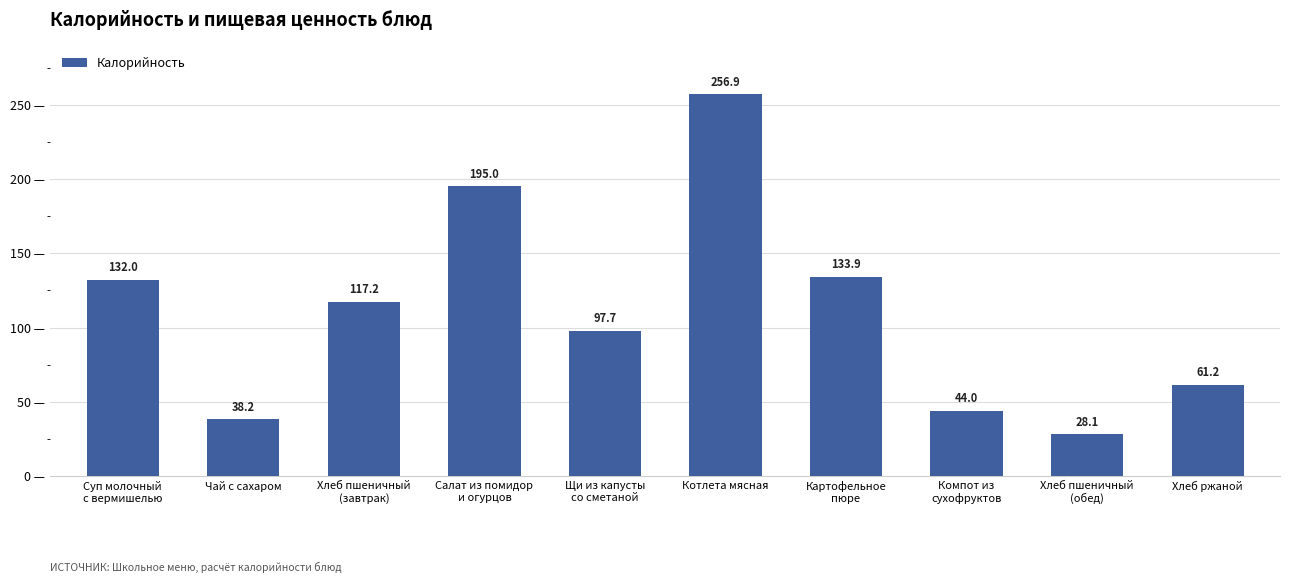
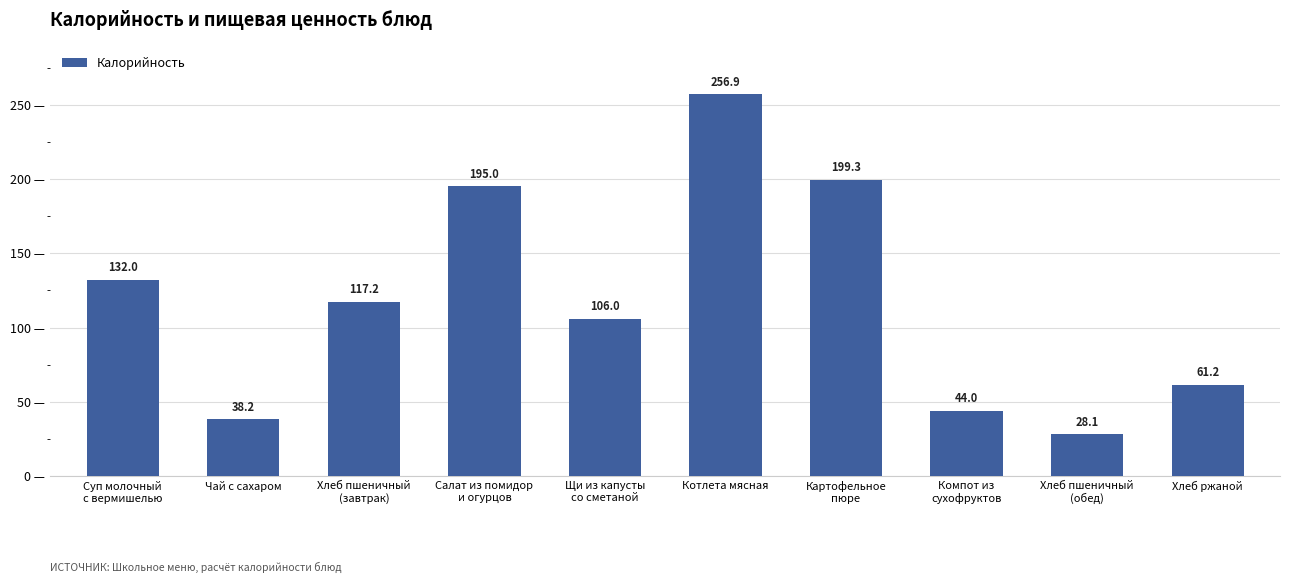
  {
    "Суп молочный с вермишелью": 132.0,
    "Чай с сахаром": 38.2,
    "Хлеб пшеничный (завтрак)": 117.2,
    "Салат из помидор и огурцов": 195.0,
-   "Щи из капусты со сметаной": 97.7,
+   "Щи из капусты со сметаной": 106.0,
    "Котлета мясная": 256.9,
-   "Картофельное пюре": 133.9,
+   "Картофельное пюре": 199.3,
    "Компот из сухофруктов": 44.0,
    "Хлеб пшеничный (обед)": 28.1,
    "Хлеб ржаной": 61.2
  }
